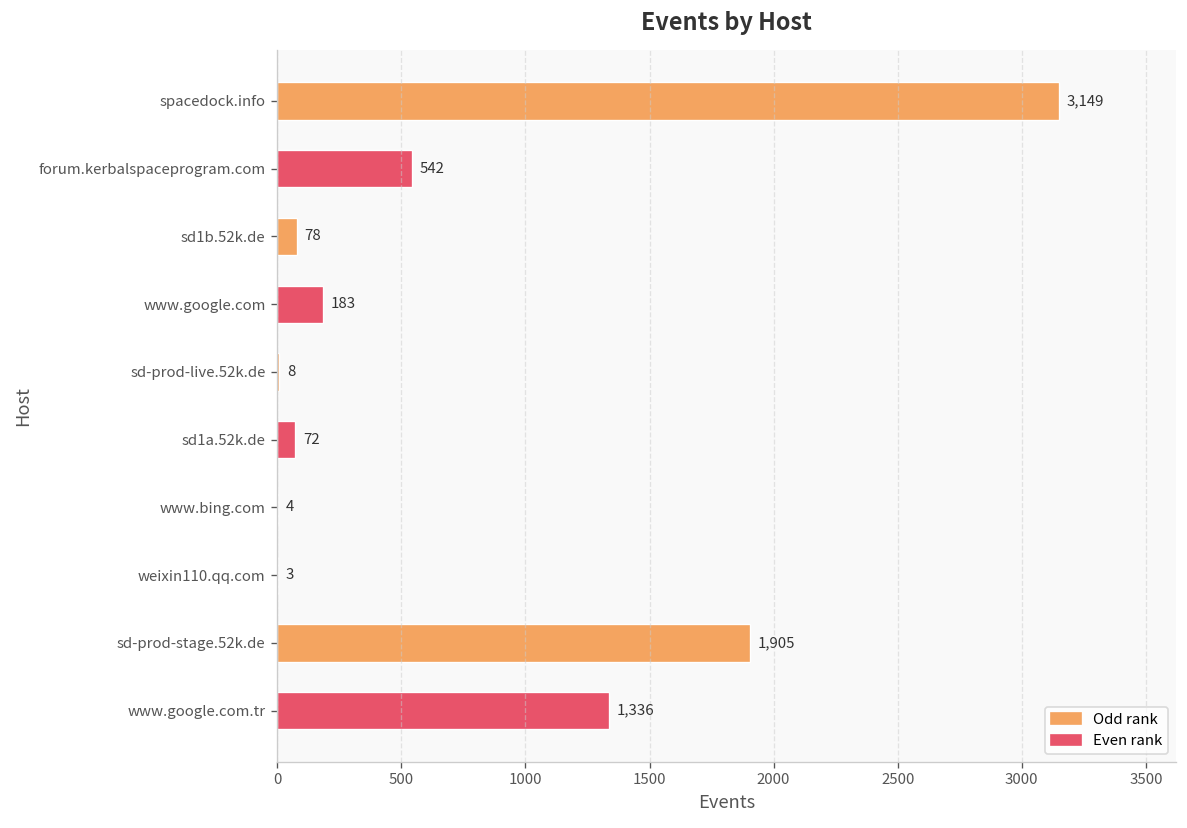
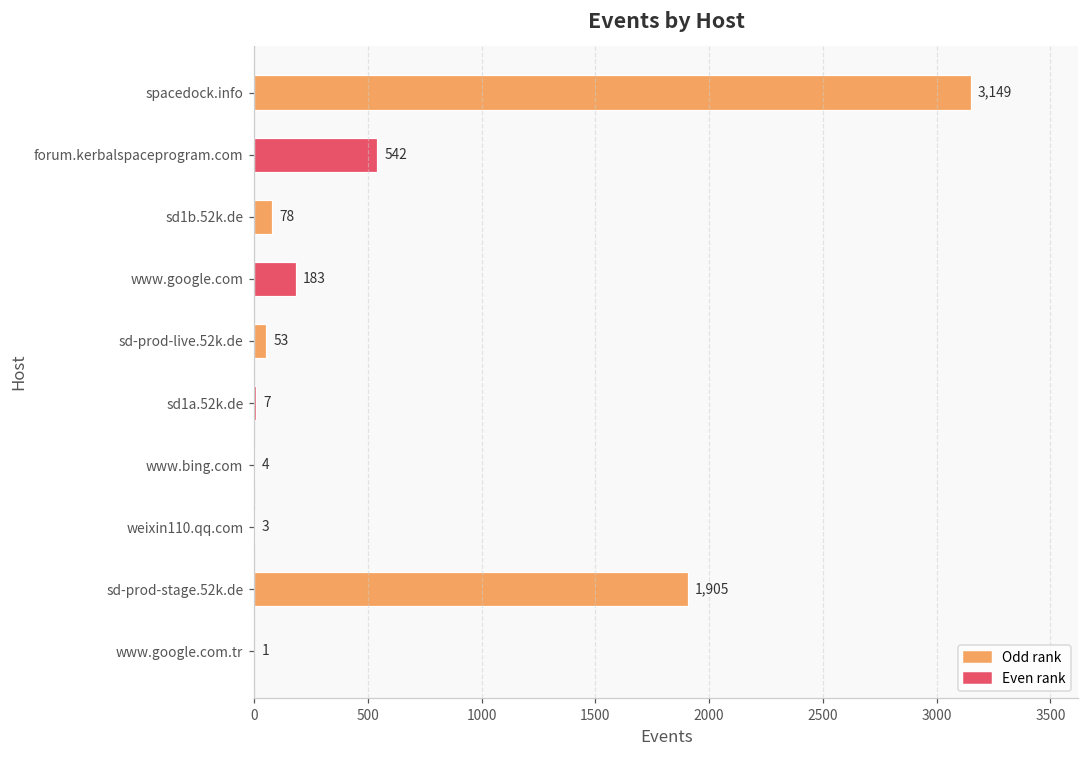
  {
    "spacedock.info": "3,149",
    "forum.kerbalspaceprogram.com": "542",
    "sd1b.52k.de": "78",
    "www.google.com": "183",
-   "sd-prod-live.52k.de": "8",
-   "sd1a.52k.de": "72",
+   "sd-prod-live.52k.de": "53",
+   "sd1a.52k.de": "7",
    "www.bing.com": "4",
    "weixin110.qq.com": "3",
    "sd-prod-stage.52k.de": "1,905",
-   "www.google.com.tr": "1,336"
+   "www.google.com.tr": "1"
  }
